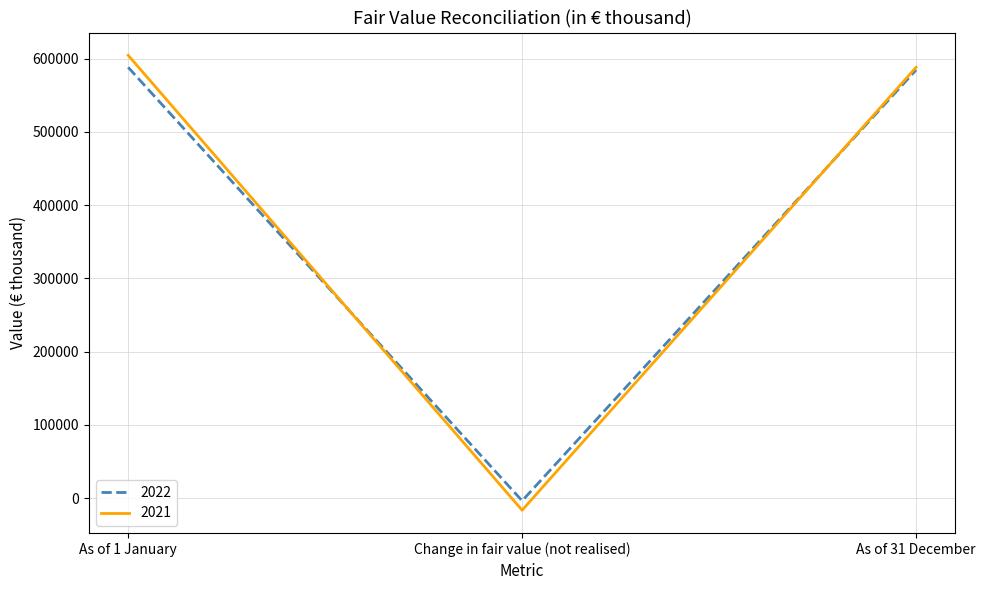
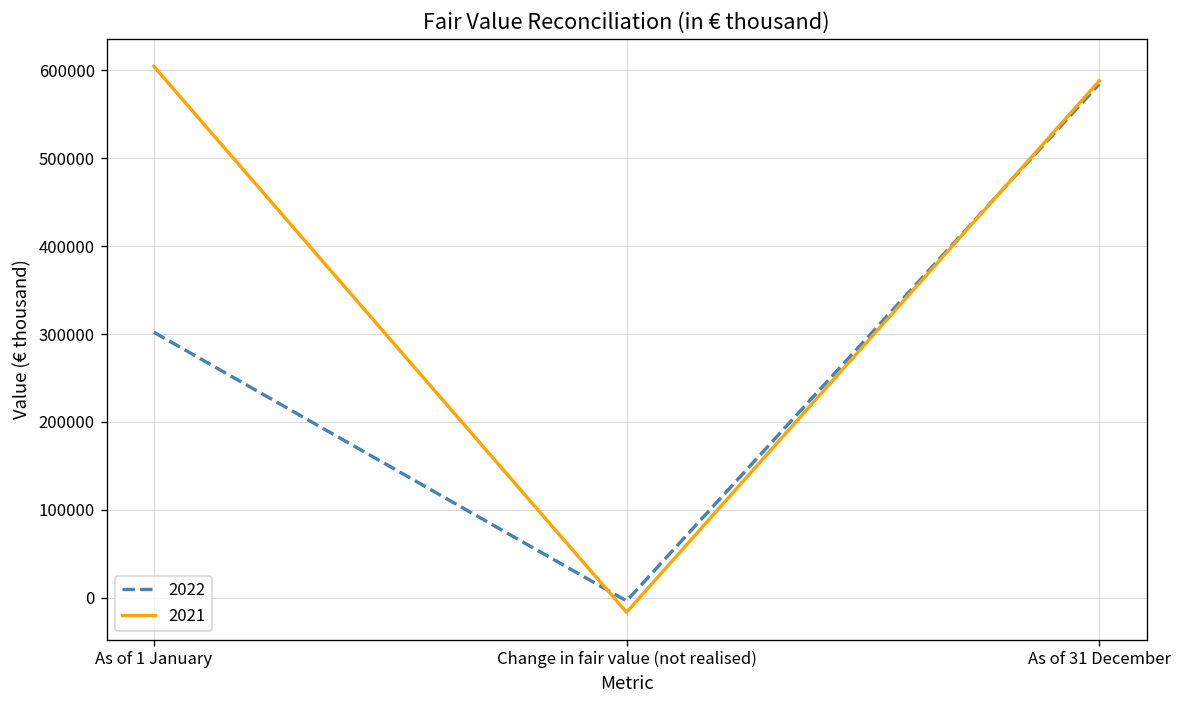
  {
    "2022": {
-     "As of 1 January": 590000,
+     "As of 1 January": 300000,
      "Change in fair value (not realised)": 0,
      "As of 31 December": 580000
    },
    "2021": {
      "As of 1 January": 600000,
      "Change in fair value (not realised)": -20000,
      "As of 31 December": 590000
    }
  }
